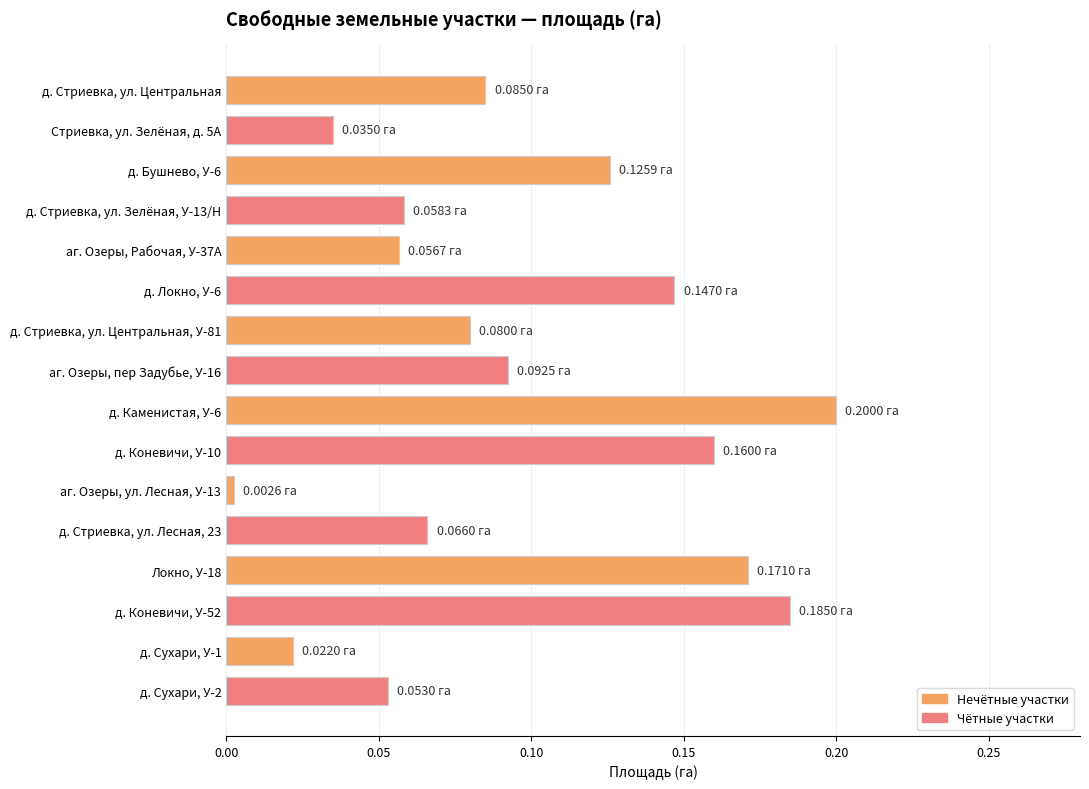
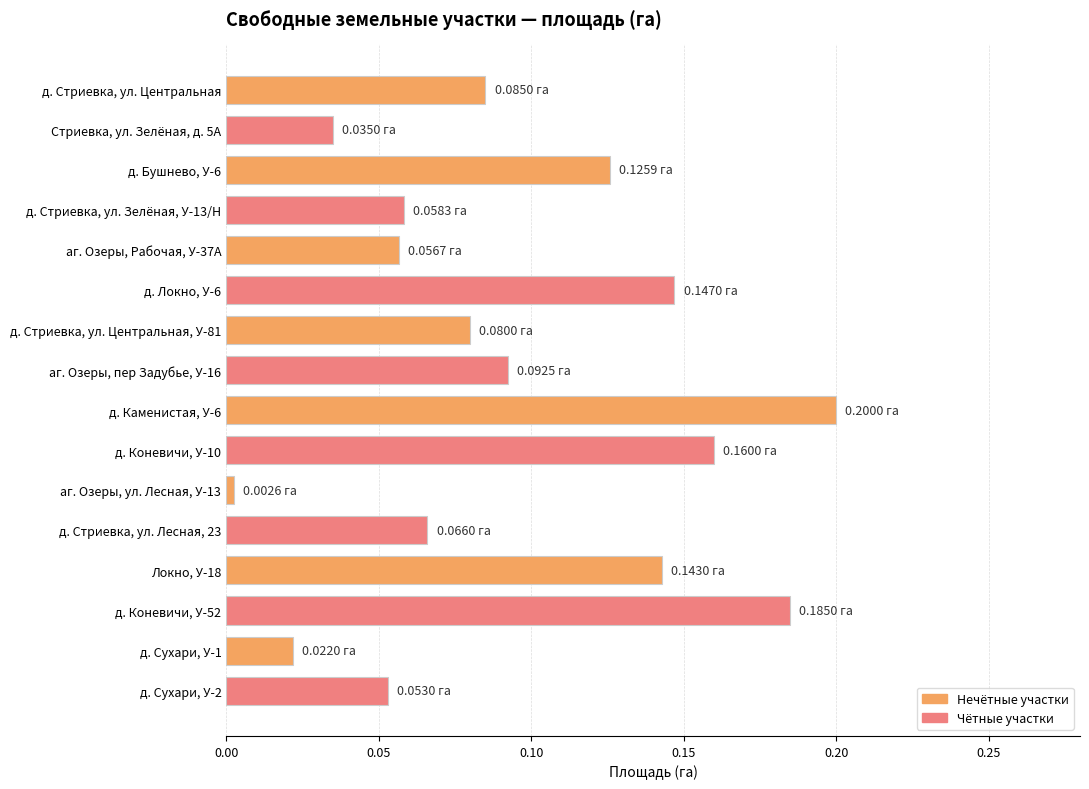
  {
    "д. Стриевка, ул. Центральная": 0.0850,
    "Стриевка, ул. Зелёная, д. 5А": 0.0350,
    "д. Бушнево, У-6": 0.1259,
    "д. Стриевка, ул. Зелёная, У-13/Н": 0.0583,
    "аг. Озеры, Рабочая, У-37А": 0.0567,
    "д. Локно, У-6": 0.1470,
    "д. Стриевка, ул. Центральная, У-81": 0.0800,
    "аг. Озеры, пер Задубье, У-16": 0.0925,
    "д. Каменистая, У-6": 0.2000,
    "д. Коневичи, У-10": 0.1600,
    "аг. Озеры, ул. Лесная, У-13": 0.0026,
    "д. Стриевка, ул. Лесная, 23": 0.0660,
-   "Локно, У-18": 0.1710,
+   "Локно, У-18": 0.1430,
    "д. Коневичи, У-52": 0.1850,
    "д. Сухари, У-1": 0.0220,
    "д. Сухари, У-2": 0.0530
  }
